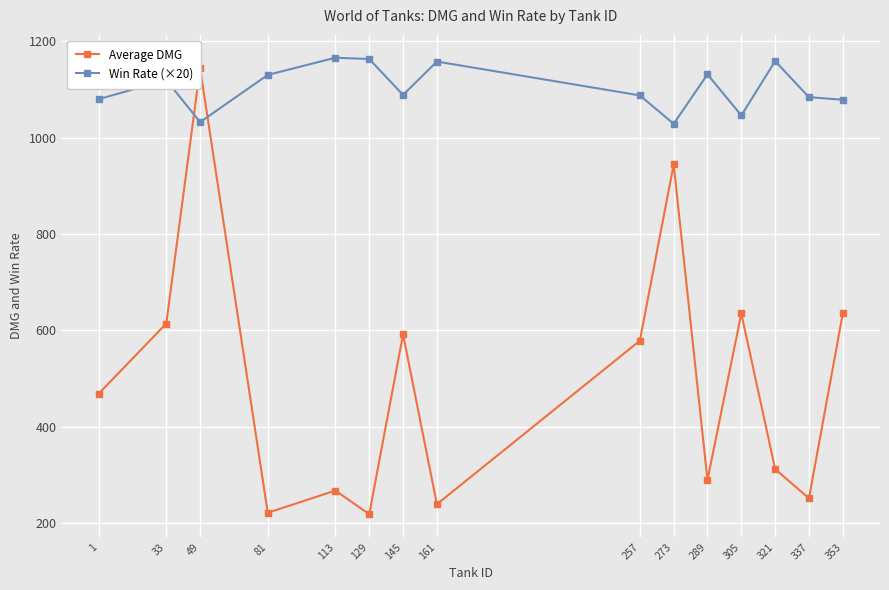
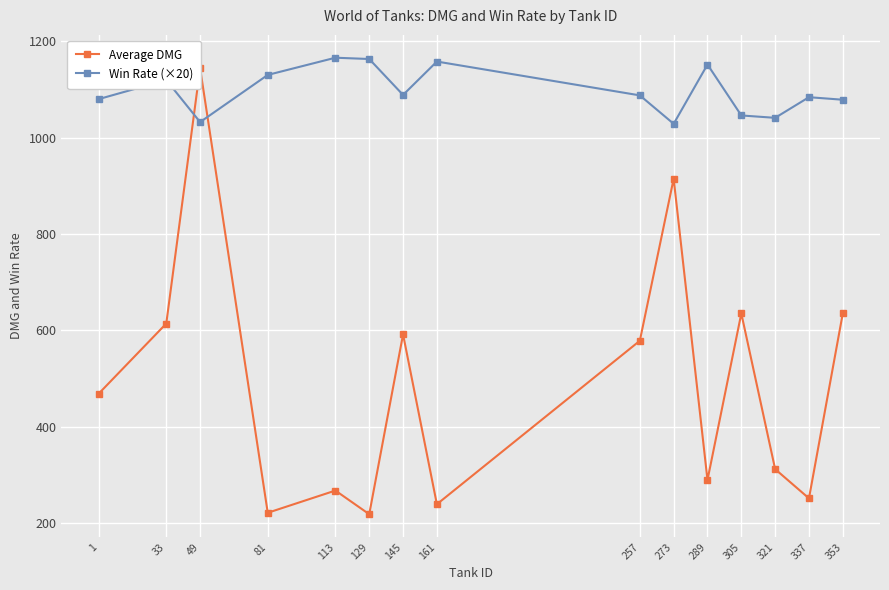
  {
    "Average DMG": {
      "1": 470,
      "33": 610,
      "81": 220,
      "113": 270,
      "129": 220,
      "145": 590,
      "161": 240,
      "257": 580,
-     "273": 940,
+     "273": 910,
      "289": 290,
      "305": 640,
      "321": 310,
      "337": 250,
      "353": 640
    },
    "Win Rate (×20)": {
      "1": 1080,
      "49": 1030,
      "81": 1130,
      "113": 1170,
      "129": 1160,
      "145": 1090,
      "161": 1160,
      "257": 1090,
      "273": 1030,
-     "289": 1130,
+     "289": 1150,
      "305": 1050,
-     "321": 1160,
+     "321": 1040,
      "337": 1080,
      "353": 1080
    }
  }
